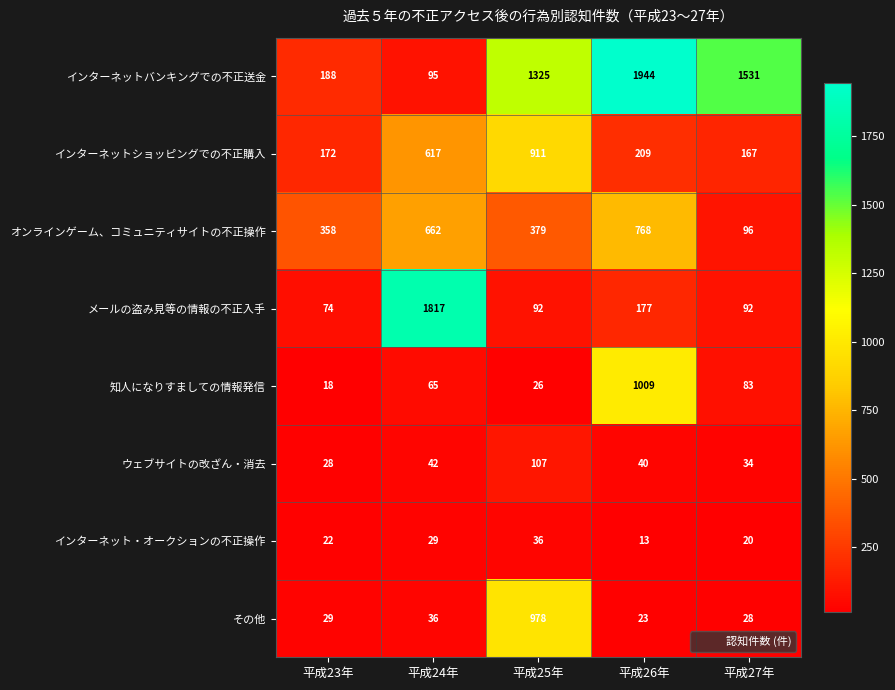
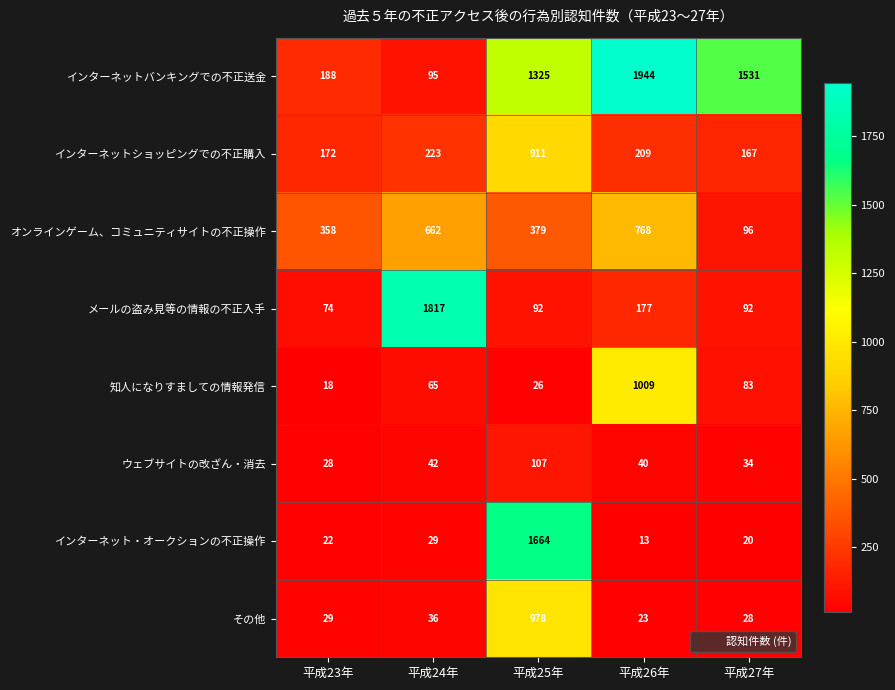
  {
    "インターネットバンキングでの不正送金": {
      "平成23年": 188,
      "平成24年": 95,
      "平成25年": 1325,
      "平成26年": 1944,
      "平成27年": 1531
    },
    "インターネットショッピングでの不正購入": {
      "平成23年": 172,
-     "平成24年": 617,
+     "平成24年": 223,
      "平成25年": 911,
      "平成26年": 209,
      "平成27年": 167
    },
    "オンラインゲーム、コミュニティサイトの不正操作": {
      "平成23年": 358,
      "平成24年": 662,
      "平成25年": 379,
      "平成26年": 768,
      "平成27年": 96
    },
    "メールの盗み見等の情報の不正入手": {
      "平成23年": 74,
      "平成24年": 1817,
      "平成25年": 92,
      "平成26年": 177,
      "平成27年": 92
    },
    "知人になりすましての情報発信": {
      "平成23年": 18,
      "平成24年": 65,
      "平成25年": 26,
      "平成26年": 1009,
      "平成27年": 83
    },
    "ウェブサイトの改ざん・消去": {
      "平成23年": 28,
      "平成24年": 42,
      "平成25年": 107,
      "平成26年": 40,
      "平成27年": 34
    },
    "インターネット・オークションの不正操作": {
      "平成23年": 22,
      "平成24年": 29,
-     "平成25年": 36,
+     "平成25年": 1664,
      "平成26年": 13,
      "平成27年": 20
    },
    "その他": {
      "平成23年": 29,
      "平成24年": 36,
      "平成25年": 978,
      "平成26年": 23,
      "平成27年": 28
    }
  }
